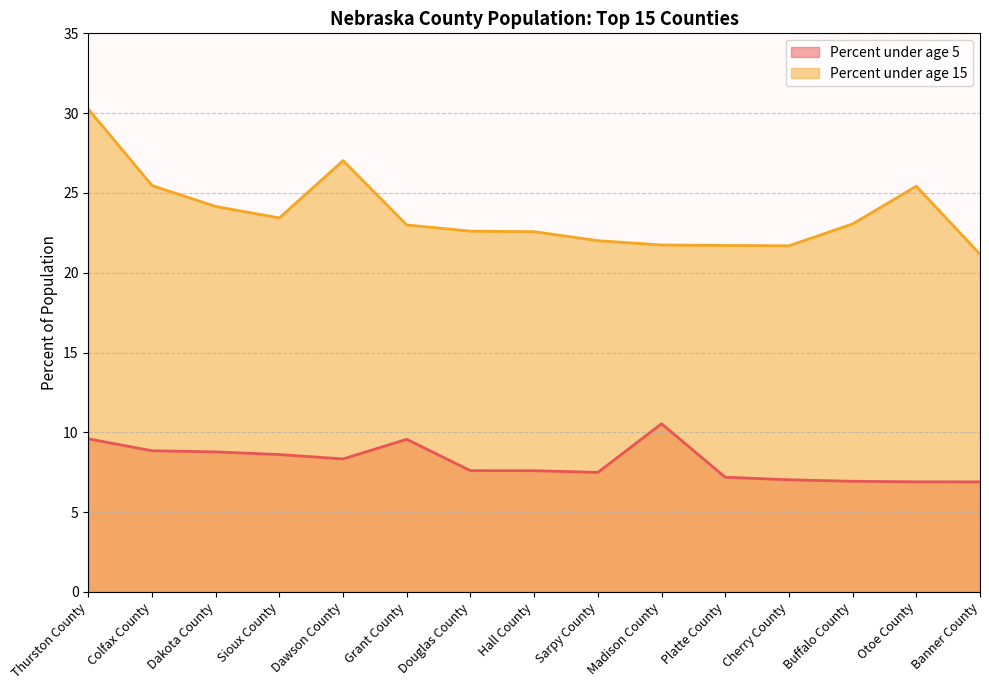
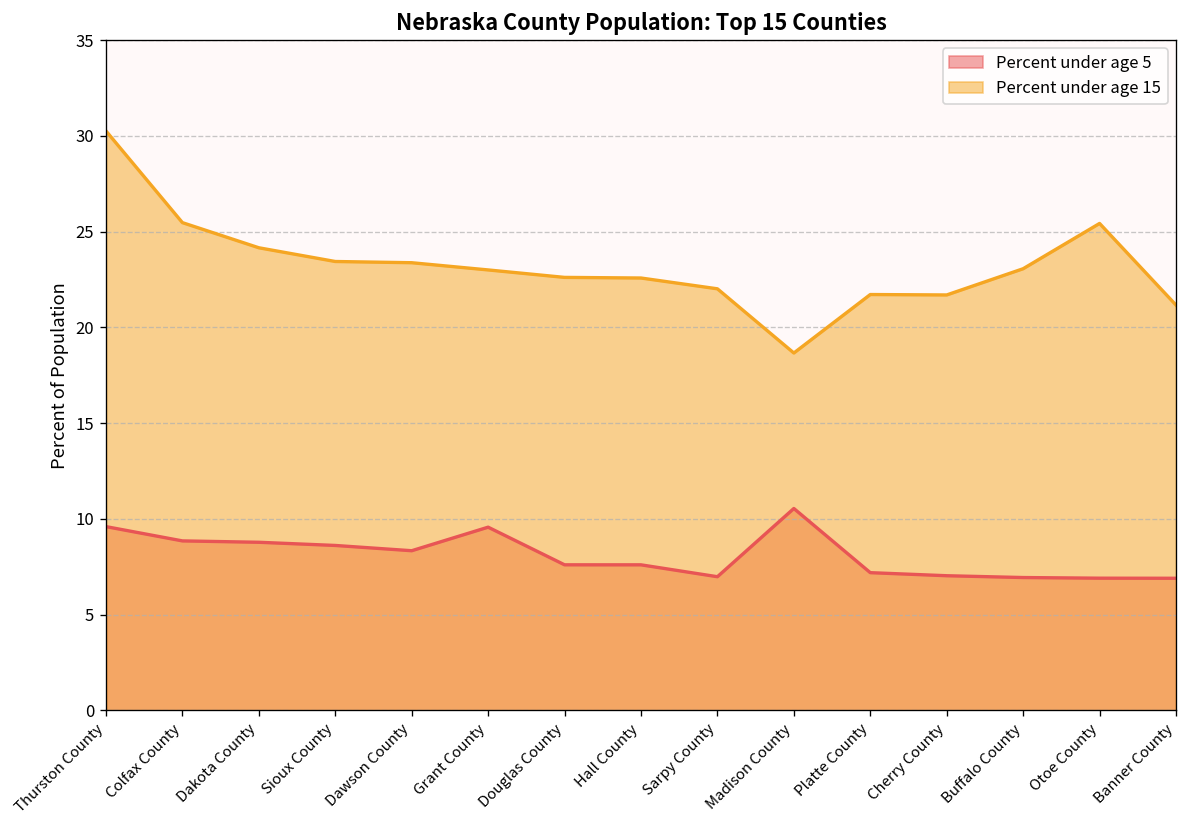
  {
    "Percent under age 5": {
      "Thurston County": 9.6,
      "Colfax County": 8.8,
      "Dakota County": 8.8,
      "Sioux County": 8.6,
      "Dawson County": 8.3,
      "Grant County": 9.6,
      "Douglas County": 7.6,
      "Hall County": 7.6,
-     "Sarpy County": 7.5,
+     "Sarpy County": 7.0,
      "Madison County": 10.5,
      "Platte County": 7.2,
      "Cherry County": 7.0,
      "Buffalo County": 6.9,
      "Otoe County": 6.9,
      "Banner County": 6.9
    },
    "Percent under age 15": {
      "Thurston County": 30.3,
      "Colfax County": 25.5,
      "Dakota County": 24.2,
      "Sioux County": 23.4,
-     "Dawson County": 27.0,
+     "Dawson County": 23.4,
      "Grant County": 23.0,
      "Douglas County": 22.6,
      "Hall County": 22.6,
      "Sarpy County": 22.0,
-     "Madison County": 21.7,
+     "Madison County": 18.7,
      "Platte County": 21.7,
      "Cherry County": 21.7,
      "Buffalo County": 23.1,
      "Otoe County": 25.4,
      "Banner County": 21.2
    }
  }
